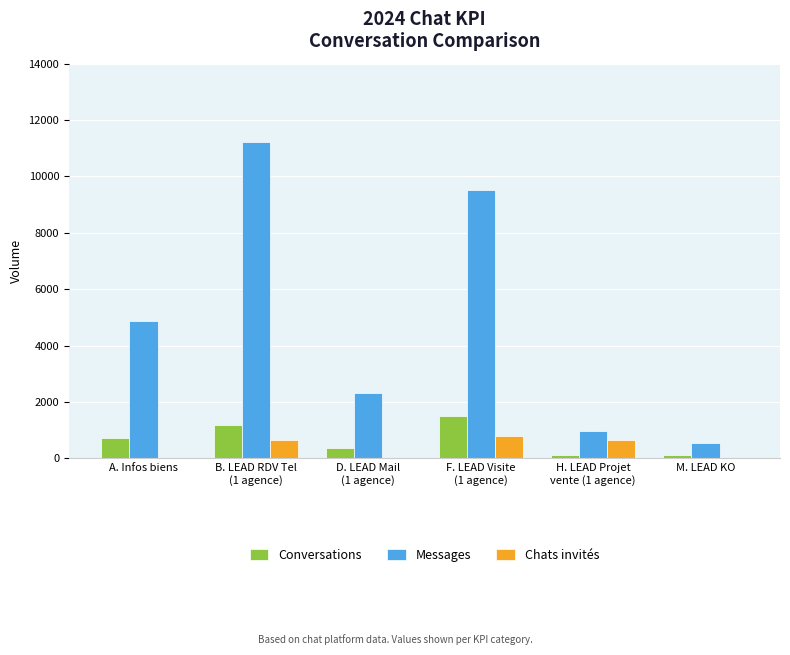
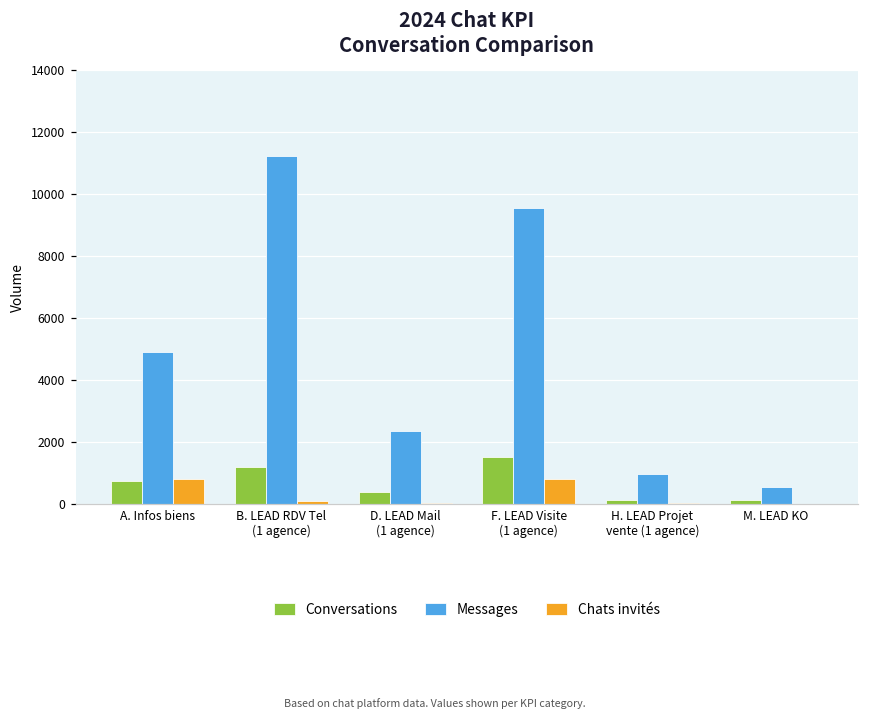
  {
    "Conversations": {
      "A. Infos biens": 700,
      "B. LEAD RDV Tel (1 agence)": 1200,
      "D. LEAD Mail (1 agence)": 400,
      "F. LEAD Visite (1 agence)": 1500,
      "H. LEAD Projet vente (1 agence)": 100,
      "M. LEAD KO": 100
    },
    "Messages": {
      "A. Infos biens": 4900,
      "B. LEAD RDV Tel (1 agence)": 11200,
      "D. LEAD Mail (1 agence)": 2300,
      "F. LEAD Visite (1 agence)": 9500,
      "H. LEAD Projet vente (1 agence)": 1000,
      "M. LEAD KO": 500
    },
    "Chats invités": {
-     "A. Infos biens": 0,
-     "B. LEAD RDV Tel (1 agence)": 600,
+     "A. Infos biens": 800,
+     "B. LEAD RDV Tel (1 agence)": 100,
      "F. LEAD Visite (1 agence)": 800,
-     "H. LEAD Projet vente (1 agence)": 600
+     "H. LEAD Projet vente (1 agence)": 0
    }
  }
